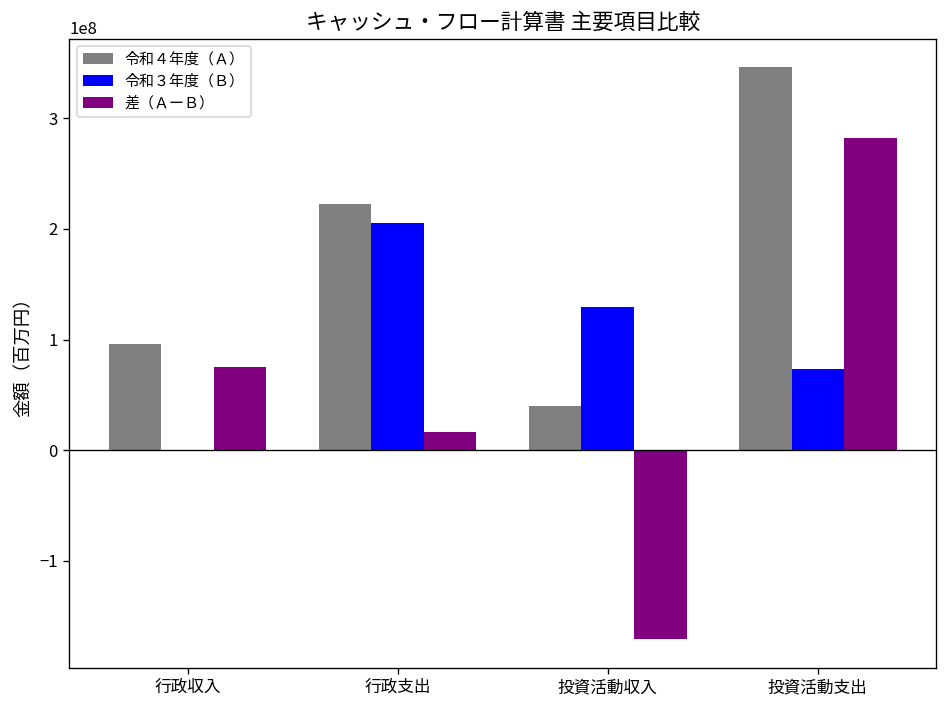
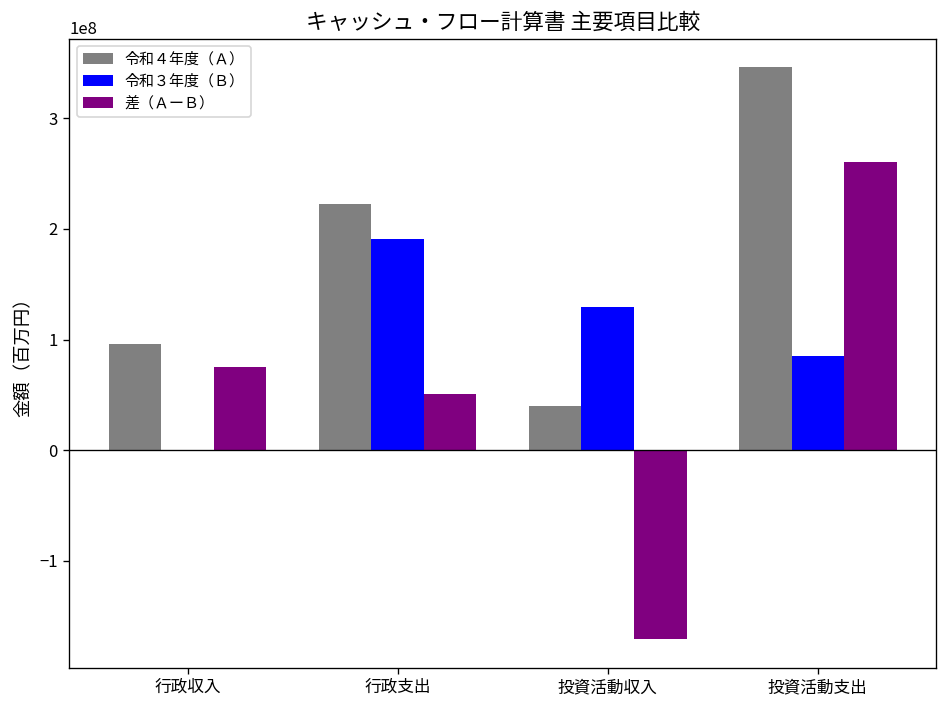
  {
    "令和４年度（Ａ）": {
      "行政収入": 100000000,
      "行政支出": 220000000,
      "投資活動収入": 40000000,
      "投資活動支出": 350000000
    },
    "令和３年度（Ｂ）": {
      "行政収入": 0,
-     "行政支出": 210000000,
+     "行政支出": 190000000,
      "投資活動収入": 130000000,
-     "投資活動支出": 70000000
+     "投資活動支出": 90000000
    },
    "差（ＡーＢ）": {
      "行政収入": 80000000,
-     "行政支出": 20000000,
+     "行政支出": 50000000,
      "投資活動収入": -170000000,
-     "投資活動支出": 280000000
+     "投資活動支出": 260000000
    }
  }
